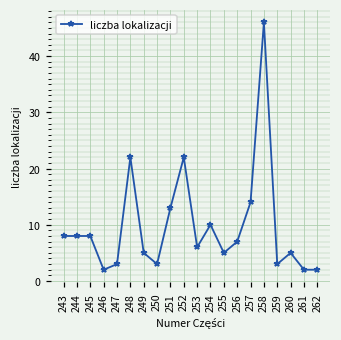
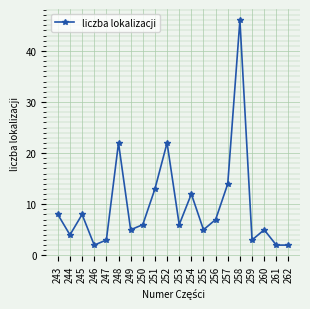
  {
    "243": 8,
-   "244": 8,
+   "244": 4,
    "245": 8,
    "246": 2,
    "247": 3,
    "248": 22,
    "249": 5,
-   "250": 3,
+   "250": 6,
    "251": 13,
    "252": 22,
    "253": 6,
-   "254": 10,
+   "254": 12,
    "255": 5,
    "256": 7,
    "257": 14,
    "258": 46,
    "259": 3,
    "260": 5,
    "261": 2,
    "262": 2
  }
